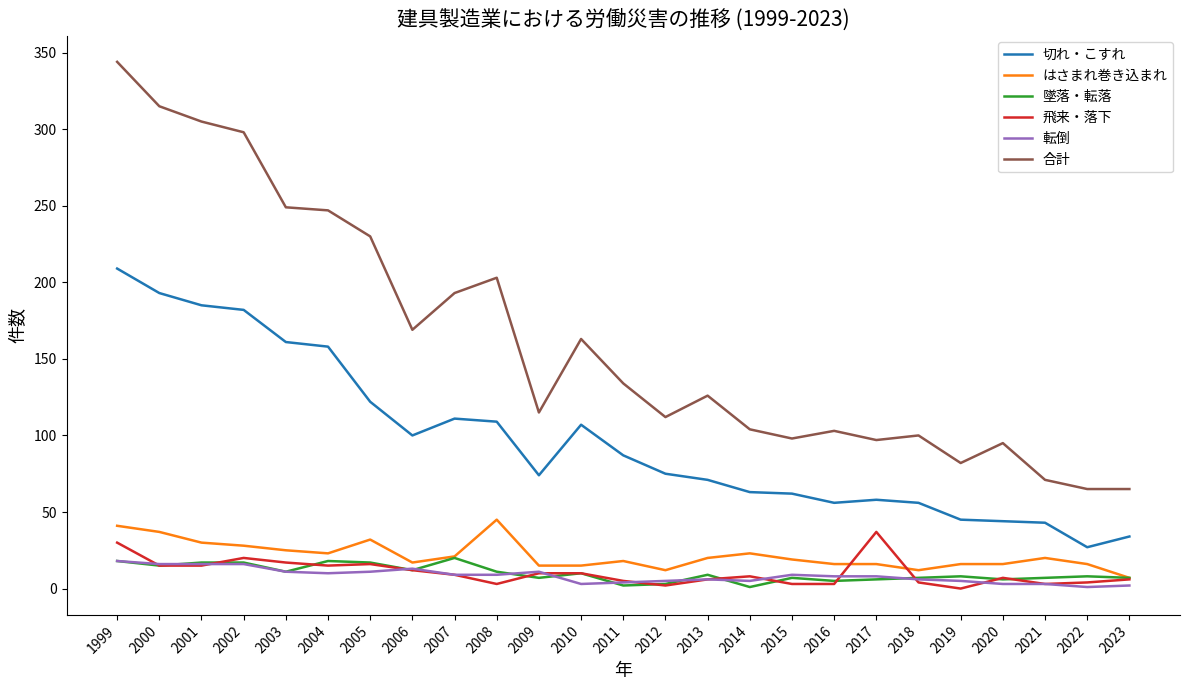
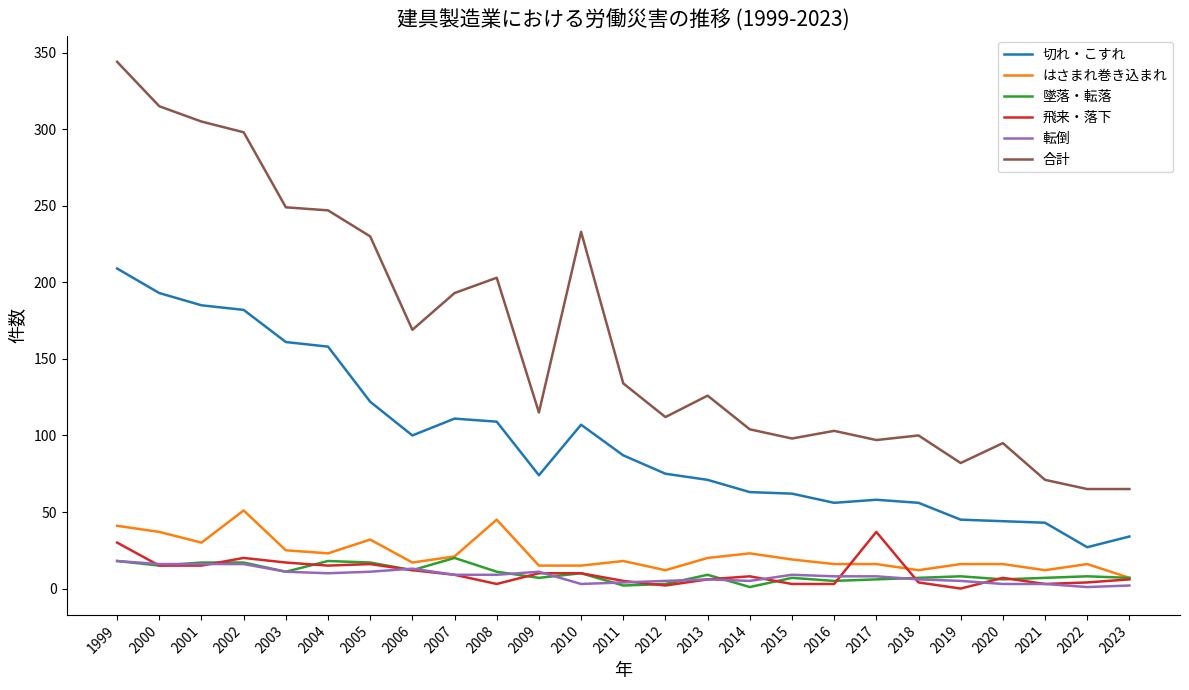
  {
    "切れ・こすれ": {
      "1999": 209,
      "2000": 193,
      "2001": 185,
      "2002": 182,
      "2003": 161,
      "2004": 158,
      "2005": 122,
      "2006": 100,
      "2007": 111,
      "2008": 109,
      "2009": 74,
      "2010": 107,
      "2011": 87,
      "2012": 75,
      "2013": 71,
      "2014": 63,
      "2015": 62,
      "2016": 56,
      "2017": 58,
      "2018": 56,
      "2019": 45,
      "2020": 44,
      "2021": 43,
      "2022": 27,
      "2023": 34
    },
    "はさまれ巻き込まれ": {
      "1999": 41,
      "2000": 37,
      "2001": 30,
-     "2002": 28,
+     "2002": 51,
      "2003": 25,
      "2004": 23,
      "2005": 32,
      "2006": 17,
      "2008": 45,
      "2009": 15,
      "2010": 15,
      "2011": 18,
      "2012": 12,
      "2013": 20,
      "2014": 23,
      "2015": 19,
      "2016": 16,
      "2017": 16,
      "2018": 12,
      "2019": 16,
      "2020": 16,
-     "2021": 20,
+     "2021": 12,
      "2022": 16
    },
    "墜落・転落": {
      "2004": 18,
      "2008": 11,
      "2009": 7,
      "2011": 2,
      "2013": 9,
      "2014": 1,
      "2015": 7,
      "2016": 5,
      "2017": 6,
      "2019": 8,
      "2021": 7,
      "2022": 8
    },
    "飛来・落下": {
      "1999": 30,
      "2002": 20,
      "2003": 17,
      "2004": 15,
      "2008": 3,
      "2014": 8,
      "2015": 3,
      "2016": 3,
      "2017": 37,
      "2018": 4,
      "2019": 0,
      "2022": 4
    },
    "転倒": {
      "2004": 10,
      "2005": 11,
      "2008": 9,
      "2010": 3,
      "2012": 5,
      "2014": 5,
      "2015": 9,
      "2016": 8,
      "2017": 8,
      "2019": 5,
      "2020": 3,
      "2022": 1,
      "2023": 2
    },
    "合計": {
      "1999": 344,
      "2000": 315,
      "2001": 305,
      "2002": 298,
      "2003": 249,
      "2004": 247,
      "2005": 230,
      "2006": 169,
      "2007": 193,
      "2008": 203,
      "2009": 115,
-     "2010": 163,
+     "2010": 233,
      "2011": 134,
      "2012": 112,
      "2013": 126,
      "2014": 104,
      "2015": 98,
      "2016": 103,
      "2017": 97,
      "2018": 100,
      "2019": 82,
      "2020": 95,
      "2021": 71,
      "2022": 65,
      "2023": 65
    }
  }
